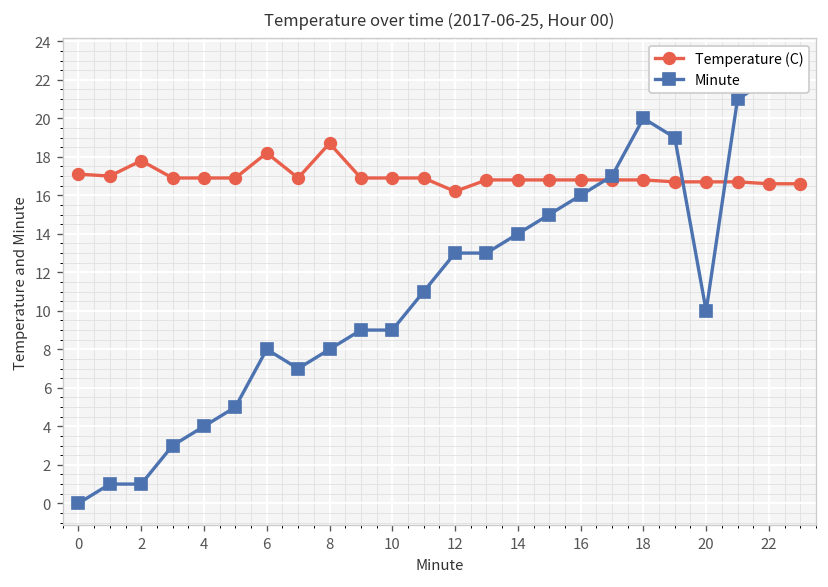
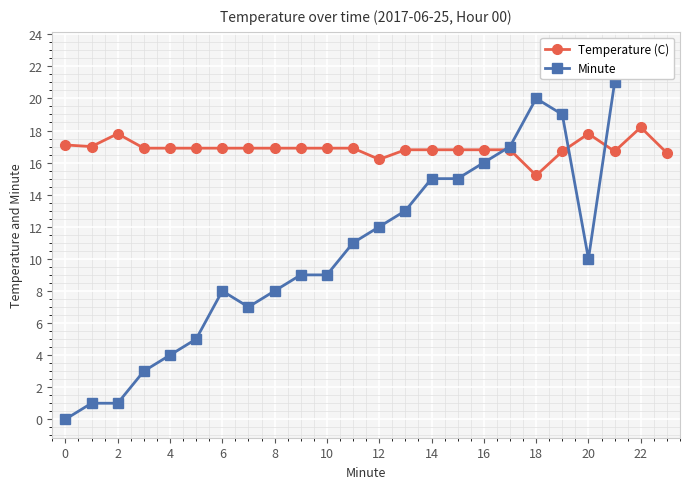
  {
    "Temperature (C)": {
      "0": 17.1,
      "2": 17.8,
      "4": 16.9,
-     "6": 18.2,
-     "8": 18.7,
+     "6": 16.9,
+     "8": 16.9,
      "10": 16.9,
      "12": 16.2,
      "14": 16.8,
      "16": 16.8,
-     "18": 16.8,
-     "20": 16.7,
-     "22": 16.6
+     "18": 15.2,
+     "20": 17.8,
+     "22": 18.2
    },
    "Minute": {
      "0": 0,
      "2": 1,
      "4": 4,
      "6": 8,
      "8": 8,
      "10": 9,
-     "12": 13,
-     "14": 14,
+     "12": 12,
+     "14": 15,
      "16": 16,
      "18": 20,
      "20": 10
    }
  }
